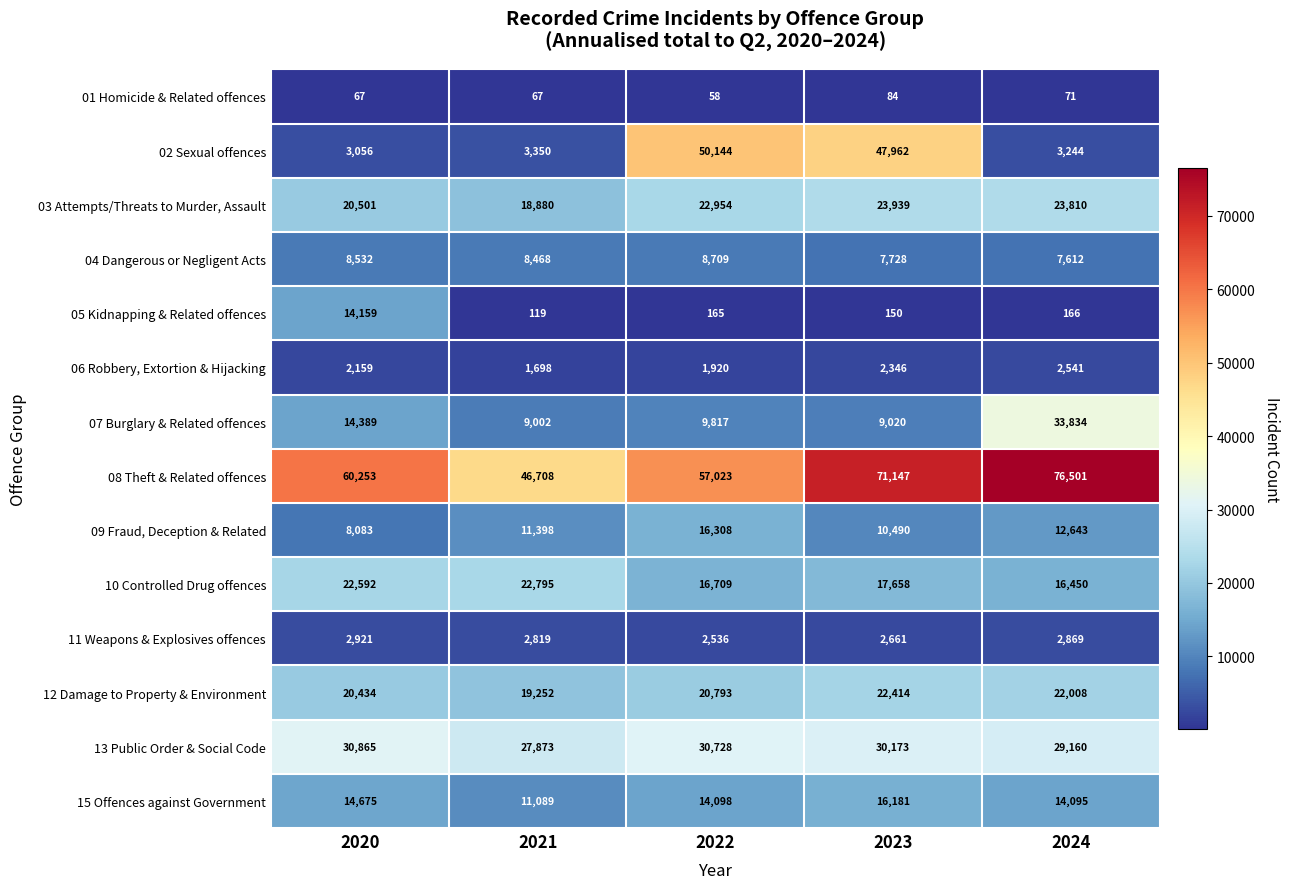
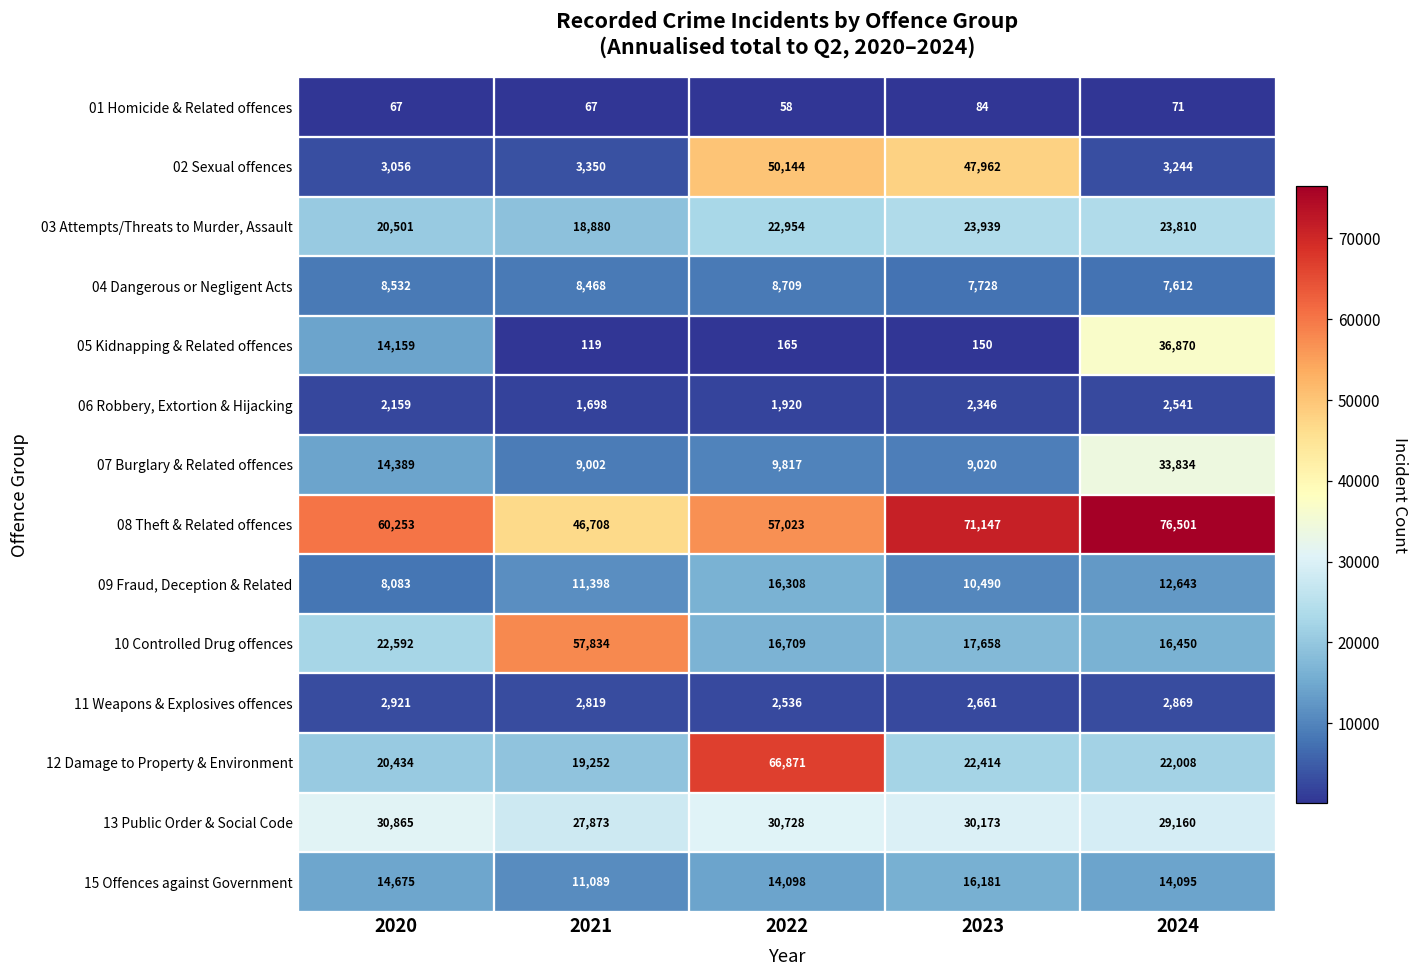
  {
    "01 Homicide & Related offences": {
      "2020": "67",
      "2021": "67",
      "2022": "58",
      "2023": "84",
      "2024": "71"
    },
    "02 Sexual offences": {
      "2020": "3,056",
      "2021": "3,350",
      "2022": "50,144",
      "2023": "47,962",
      "2024": "3,244"
    },
    "03 Attempts/Threats to Murder, Assault": {
      "2020": "20,501",
      "2021": "18,880",
      "2022": "22,954",
      "2023": "23,939",
      "2024": "23,810"
    },
    "04 Dangerous or Negligent Acts": {
      "2020": "8,532",
      "2021": "8,468",
      "2022": "8,709",
      "2023": "7,728",
      "2024": "7,612"
    },
    "05 Kidnapping & Related offences": {
      "2020": "14,159",
      "2021": "119",
      "2022": "165",
      "2023": "150",
-     "2024": "166"
+     "2024": "36,870"
    },
    "06 Robbery, Extortion & Hijacking": {
      "2020": "2,159",
      "2021": "1,698",
      "2022": "1,920",
      "2023": "2,346",
      "2024": "2,541"
    },
    "07 Burglary & Related offences": {
      "2020": "14,389",
      "2021": "9,002",
      "2022": "9,817",
      "2023": "9,020",
      "2024": "33,834"
    },
    "08 Theft & Related offences": {
      "2020": "60,253",
      "2021": "46,708",
      "2022": "57,023",
      "2023": "71,147",
      "2024": "76,501"
    },
    "09 Fraud, Deception & Related": {
      "2020": "8,083",
      "2021": "11,398",
      "2022": "16,308",
      "2023": "10,490",
      "2024": "12,643"
    },
    "10 Controlled Drug offences": {
      "2020": "22,592",
-     "2021": "22,795",
+     "2021": "57,834",
      "2022": "16,709",
      "2023": "17,658",
      "2024": "16,450"
    },
    "11 Weapons & Explosives offences": {
      "2020": "2,921",
      "2021": "2,819",
      "2022": "2,536",
      "2023": "2,661",
      "2024": "2,869"
    },
    "12 Damage to Property & Environment": {
      "2020": "20,434",
      "2021": "19,252",
-     "2022": "20,793",
+     "2022": "66,871",
      "2023": "22,414",
      "2024": "22,008"
    },
    "13 Public Order & Social Code": {
      "2020": "30,865",
      "2021": "27,873",
      "2022": "30,728",
      "2023": "30,173",
      "2024": "29,160"
    },
    "15 Offences against Government": {
      "2020": "14,675",
      "2021": "11,089",
      "2022": "14,098",
      "2023": "16,181",
      "2024": "14,095"
    }
  }
